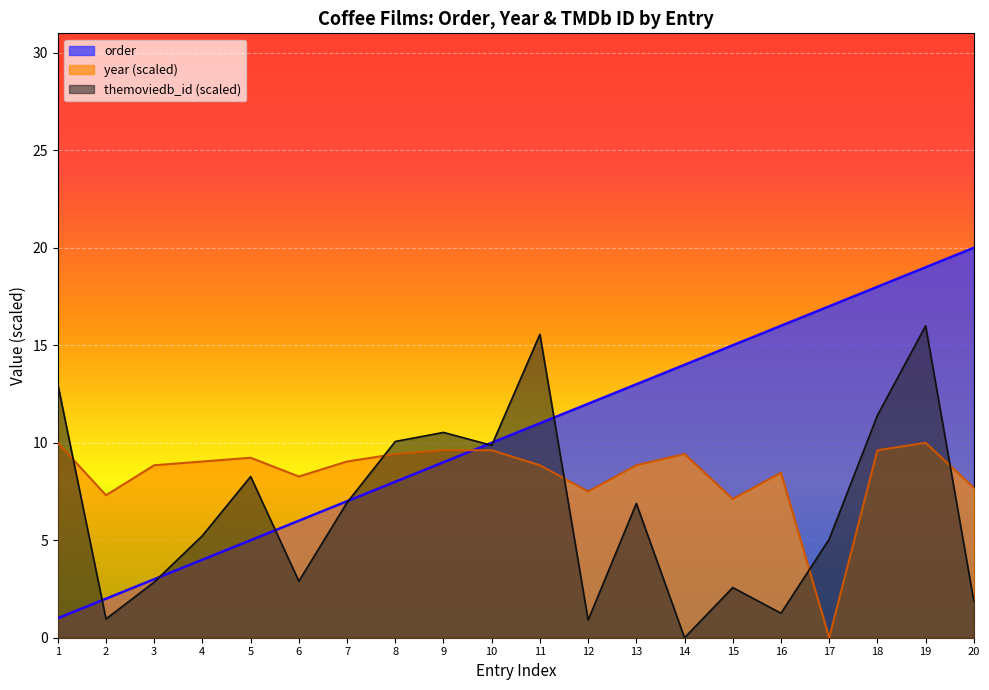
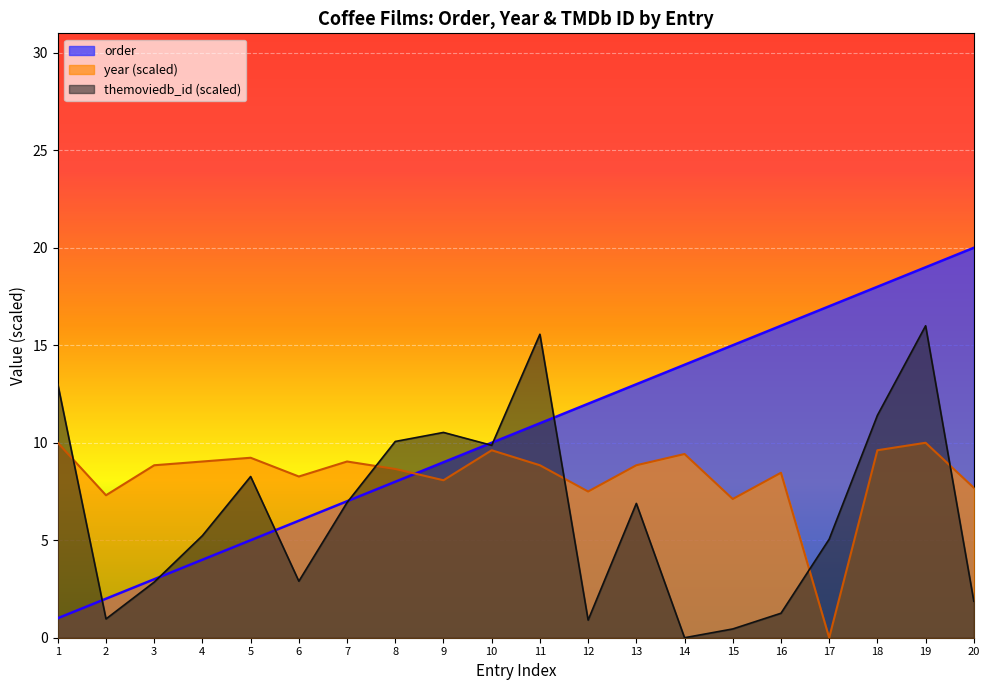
  {
    "order": {
      "1": 1.0,
      "2": 2.0,
      "3": 3.0,
      "4": 4.0,
      "5": 5.0,
      "6": 6.0,
      "8": 8.0,
      "9": 9.0,
      "11": 11.0,
      "12": 12.0,
      "13": 13.0,
      "14": 14.0,
      "15": 15.0,
      "16": 16.0,
      "17": 17.0,
      "18": 18.0,
      "19": 19.0,
      "20": 20.0
    },
    "year (scaled)": {
      "1": 10.0,
      "2": 7.3,
      "3": 8.8,
      "4": 9.0,
      "5": 9.2,
      "6": 8.3,
      "7": 9.0,
-     "8": 9.4,
-     "9": 9.6,
+     "8": 8.7,
+     "9": 8.1,
      "10": 9.6,
      "11": 8.8,
      "12": 7.5,
      "13": 8.8,
      "14": 9.4,
      "15": 7.1,
      "16": 8.5,
      "17": 0.0,
      "18": 9.6,
      "19": 10.0,
      "20": 7.7
    },
    "themoviedb_id (scaled)": {
      "1": 13.0,
      "2": 1.0,
      "3": 2.9,
      "4": 5.2,
      "5": 8.3,
      "6": 2.9,
      "8": 10.1,
      "9": 10.5,
      "11": 15.6,
      "12": 0.9,
      "13": 6.9,
      "14": 0.0,
-     "15": 2.6,
+     "15": 0.5,
      "16": 1.3,
      "17": 5.1,
      "18": 11.4,
      "19": 16.0,
      "20": 1.9
    }
  }
